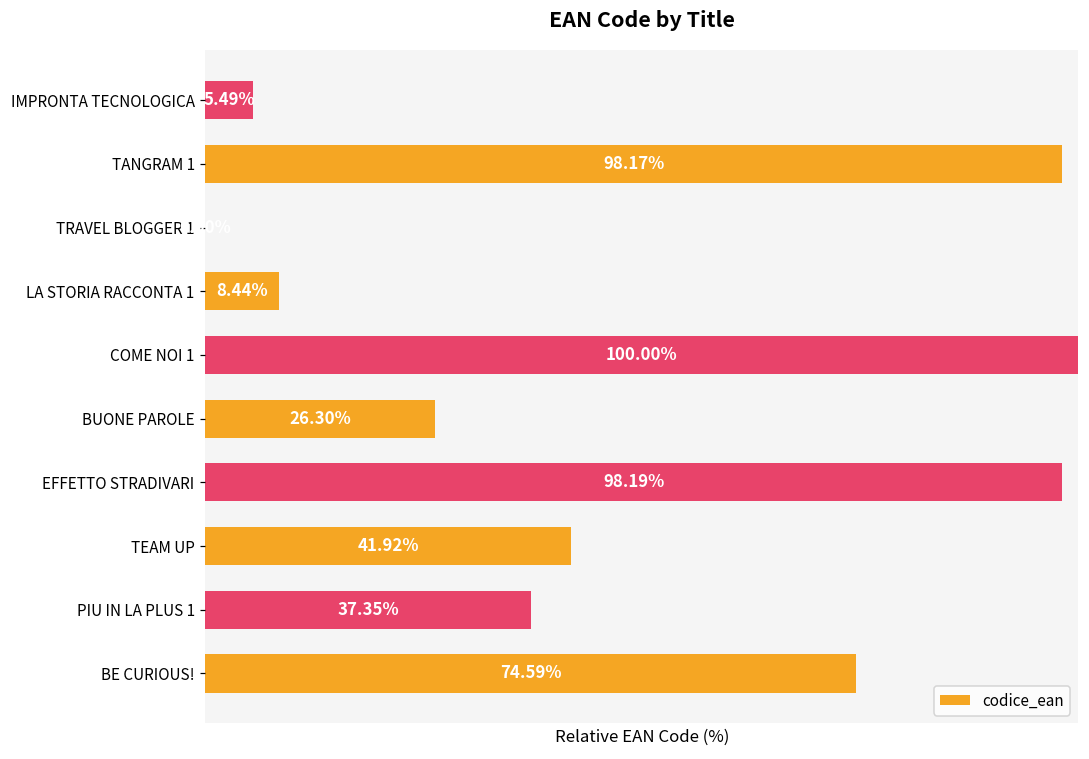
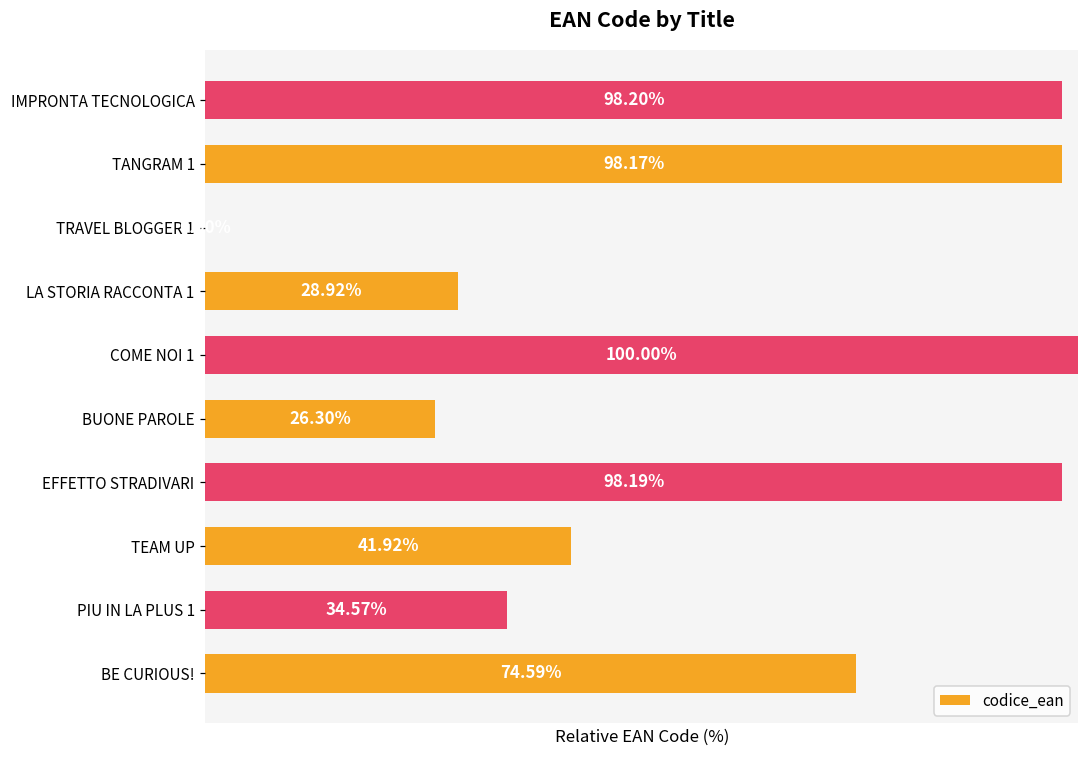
  {
-   "IMPRONTA TECNOLOGICA": "5.49%",
+   "IMPRONTA TECNOLOGICA": "98.20%",
    "TANGRAM 1": "98.17%",
-   "LA STORIA RACCONTA 1": "8.44%",
+   "LA STORIA RACCONTA 1": "28.92%",
    "COME NOI 1": "100.00%",
    "BUONE PAROLE": "26.30%",
    "EFFETTO STRADIVARI": "98.19%",
    "TEAM UP": "41.92%",
-   "PIU IN LA PLUS 1": "37.35%",
+   "PIU IN LA PLUS 1": "34.57%",
    "BE CURIOUS!": "74.59%"
  }
